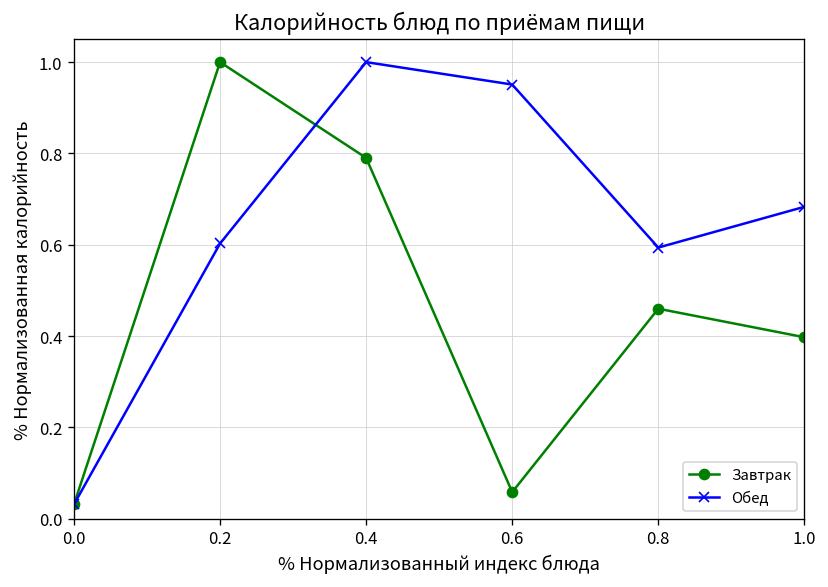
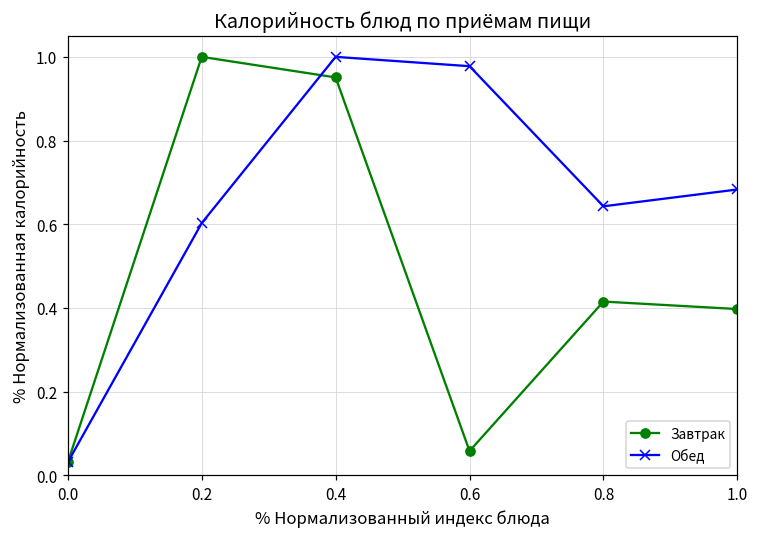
  {
    "Завтрак": {
      "0.2": 1.00,
-     "0.4": 0.79,
+     "0.4": 0.95,
      "0.6": 0.06,
-     "0.8": 0.46,
+     "0.8": 0.42,
      "1.0": 0.40
    },
    "Обед": {
      "0.2": 0.60,
      "0.4": 1.00,
-     "0.6": 0.95,
-     "0.8": 0.59,
+     "0.6": 0.98,
+     "0.8": 0.64,
      "1.0": 0.68
    }
  }
